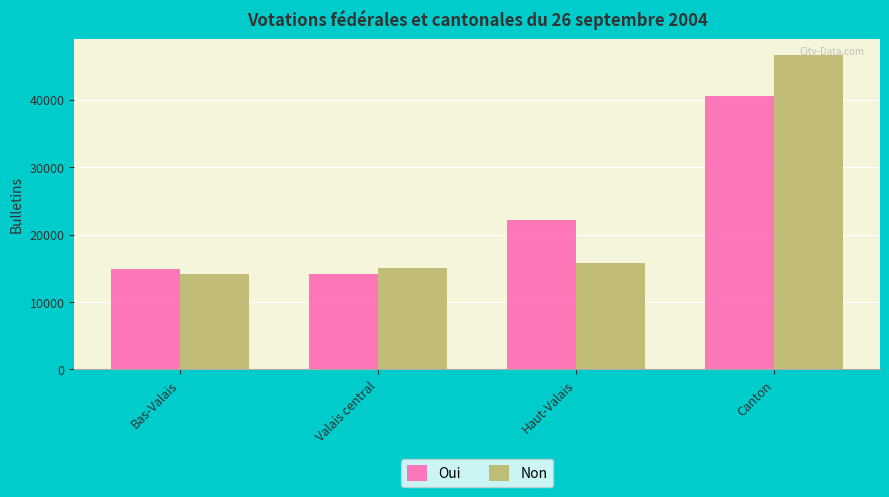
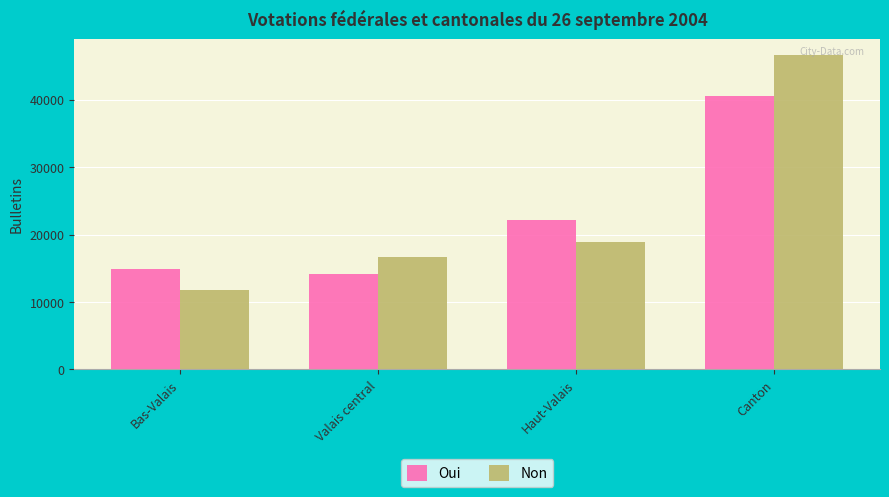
  {
    "Oui": {
      "Bas-Valais": 15000,
      "Valais central": 14000,
      "Haut-Valais": 22000,
      "Canton": 41000
    },
    "Non": {
-     "Bas-Valais": 14000,
-     "Valais central": 15000,
-     "Haut-Valais": 16000,
+     "Bas-Valais": 12000,
+     "Valais central": 17000,
+     "Haut-Valais": 19000,
      "Canton": 47000
    }
  }
